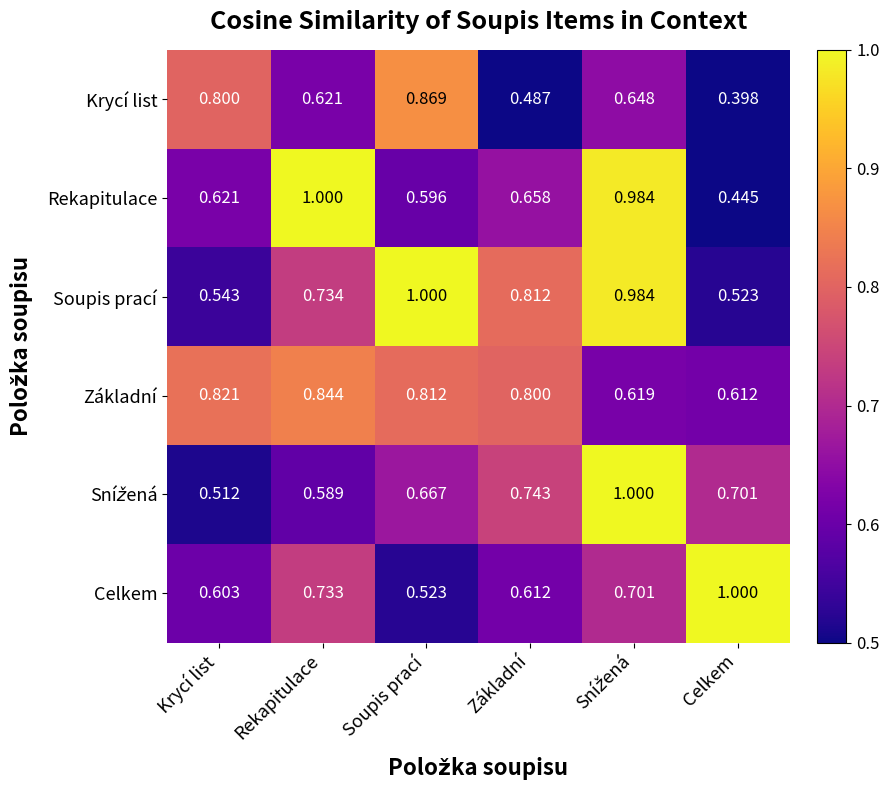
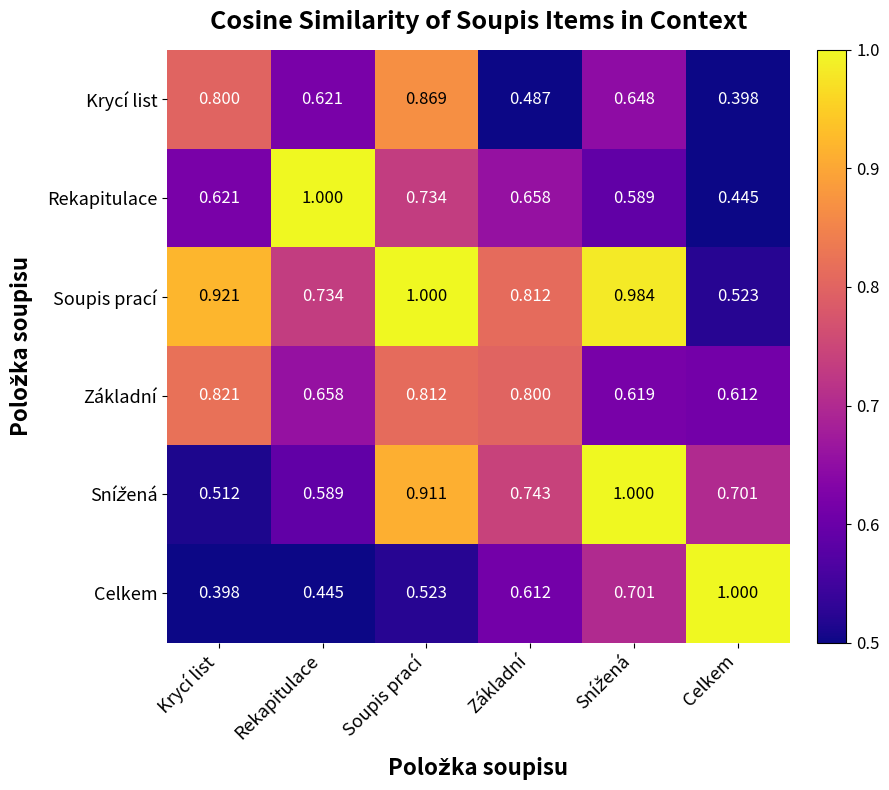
  {
    "Krycí list": {
      "Krycí list": 0.800,
      "Rekapitulace": 0.621,
      "Soupis prací": 0.869,
      "Základní": 0.487,
      "Snížená": 0.648,
      "Celkem": 0.398
    },
    "Rekapitulace": {
      "Krycí list": 0.621,
      "Rekapitulace": 1.000,
-     "Soupis prací": 0.596,
+     "Soupis prací": 0.734,
      "Základní": 0.658,
-     "Snížená": 0.984,
+     "Snížená": 0.589,
      "Celkem": 0.445
    },
    "Soupis prací": {
-     "Krycí list": 0.543,
+     "Krycí list": 0.921,
      "Rekapitulace": 0.734,
      "Soupis prací": 1.000,
      "Základní": 0.812,
      "Snížená": 0.984,
      "Celkem": 0.523
    },
    "Základní": {
      "Krycí list": 0.821,
-     "Rekapitulace": 0.844,
+     "Rekapitulace": 0.658,
      "Soupis prací": 0.812,
      "Základní": 0.800,
      "Snížená": 0.619,
      "Celkem": 0.612
    },
    "Snížená": {
      "Krycí list": 0.512,
      "Rekapitulace": 0.589,
-     "Soupis prací": 0.667,
+     "Soupis prací": 0.911,
      "Základní": 0.743,
      "Snížená": 1.000,
      "Celkem": 0.701
    },
    "Celkem": {
-     "Krycí list": 0.603,
-     "Rekapitulace": 0.733,
+     "Krycí list": 0.398,
+     "Rekapitulace": 0.445,
      "Soupis prací": 0.523,
      "Základní": 0.612,
      "Snížená": 0.701,
      "Celkem": 1.000
    }
  }
